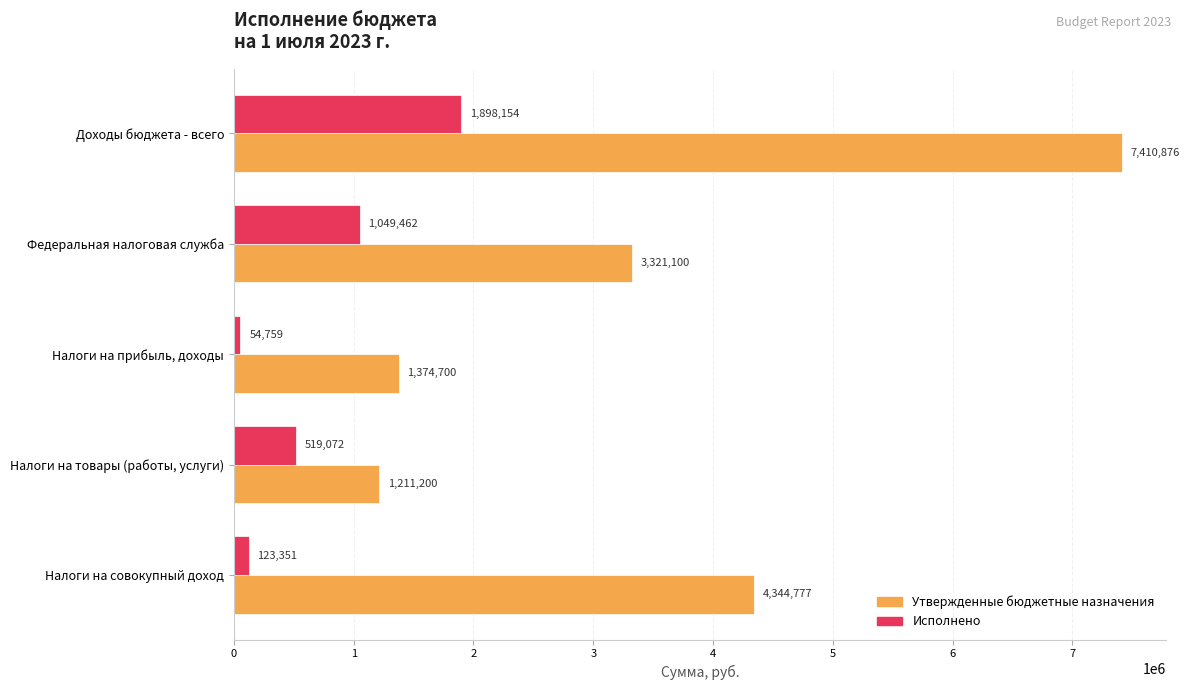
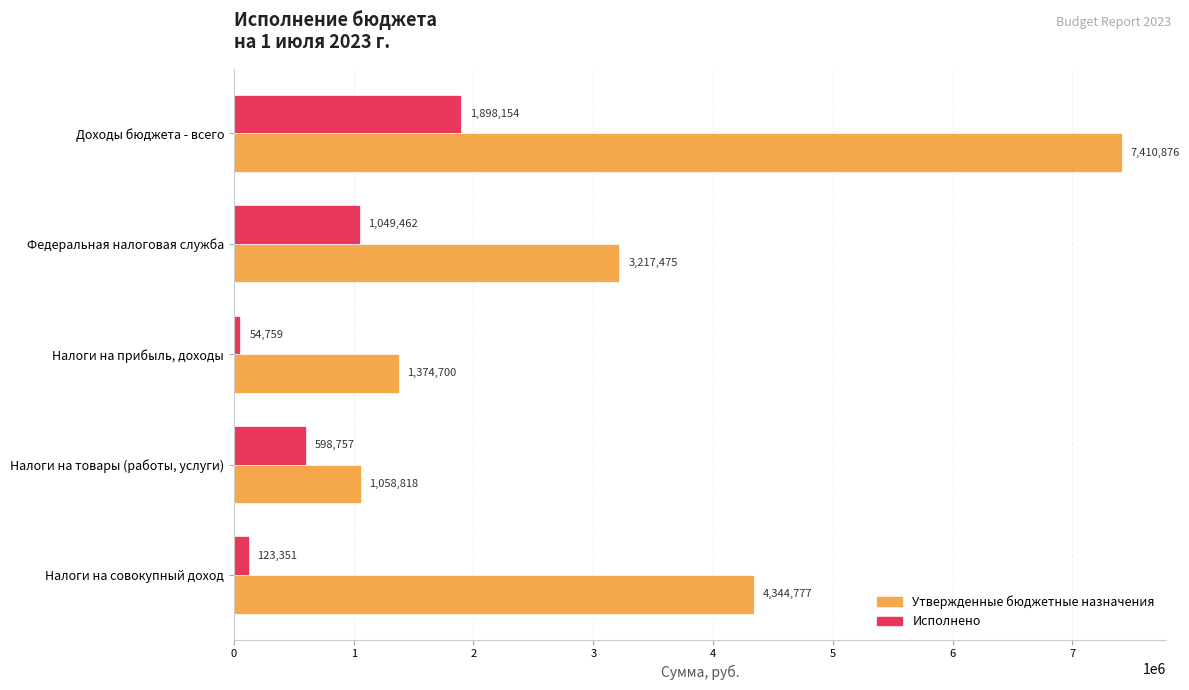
  {
    "Утвержденные бюджетные назначения": {
      "Доходы бюджета - всего": "7,410,876",
-     "Федеральная налоговая служба": "3,321,100",
+     "Федеральная налоговая служба": "3,217,475",
      "Налоги на прибыль, доходы": "1,374,700",
-     "Налоги на товары (работы, услуги)": "1,211,200",
+     "Налоги на товары (работы, услуги)": "1,058,818",
      "Налоги на совокупный доход": "4,344,777"
    },
    "Исполнено": {
      "Доходы бюджета - всего": "1,898,154",
      "Федеральная налоговая служба": "1,049,462",
      "Налоги на прибыль, доходы": "54,759",
-     "Налоги на товары (работы, услуги)": "519,072",
+     "Налоги на товары (работы, услуги)": "598,757",
      "Налоги на совокупный доход": "123,351"
    }
  }
